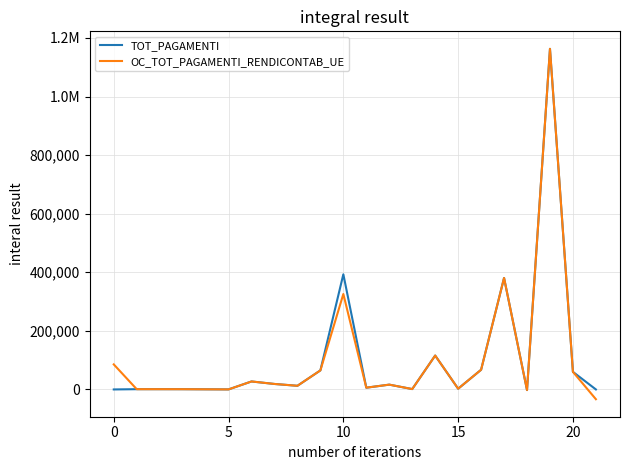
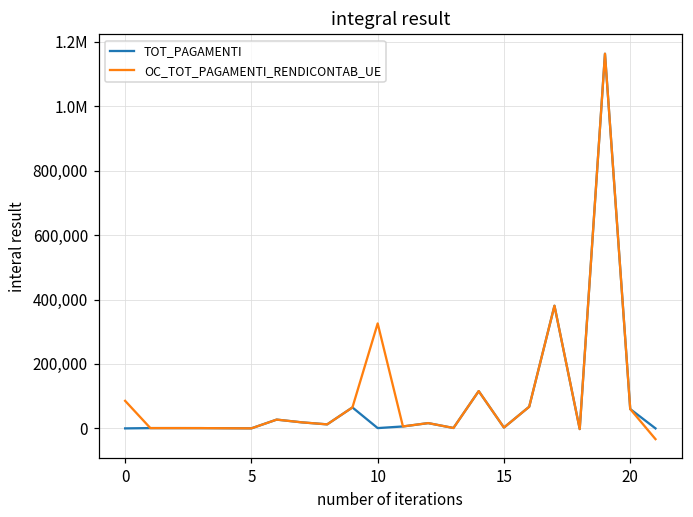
  {
    "TOT_PAGAMENTI": {
      "0": "0",
-     "10": "390,000"
+     "10": "0"
    },
    "OC_TOT_PAGAMENTI_RENDICONTAB_UE": {
      "0": "90,000",
      "10": "330,000"
    }
  }
